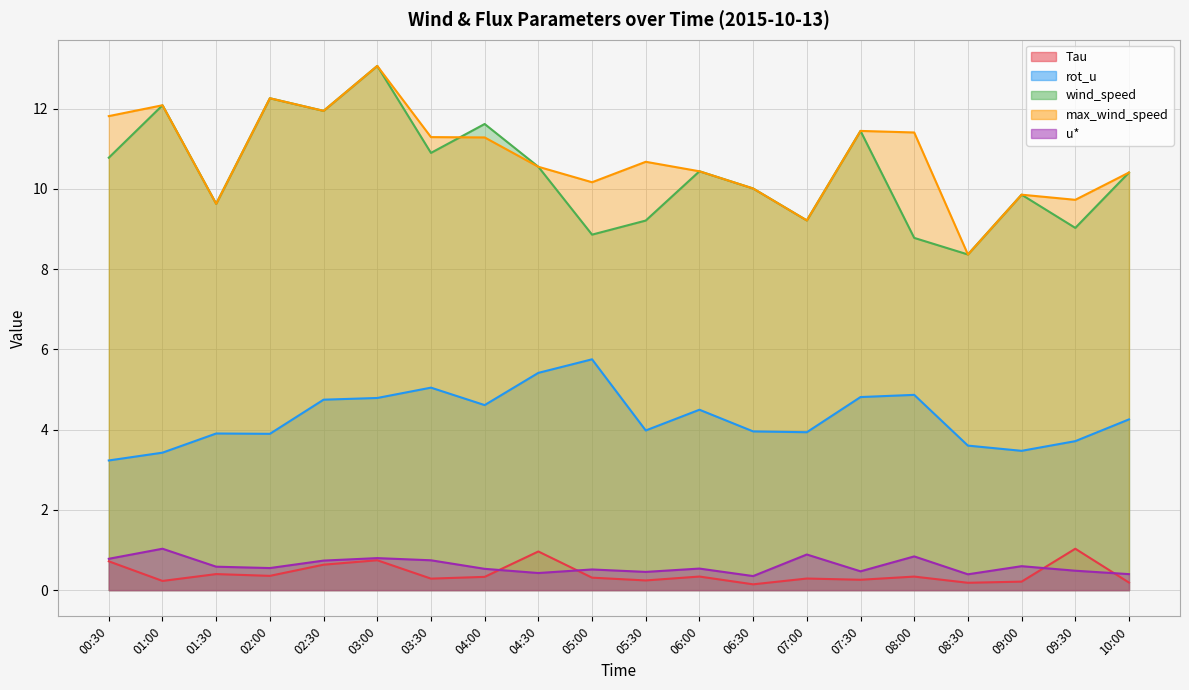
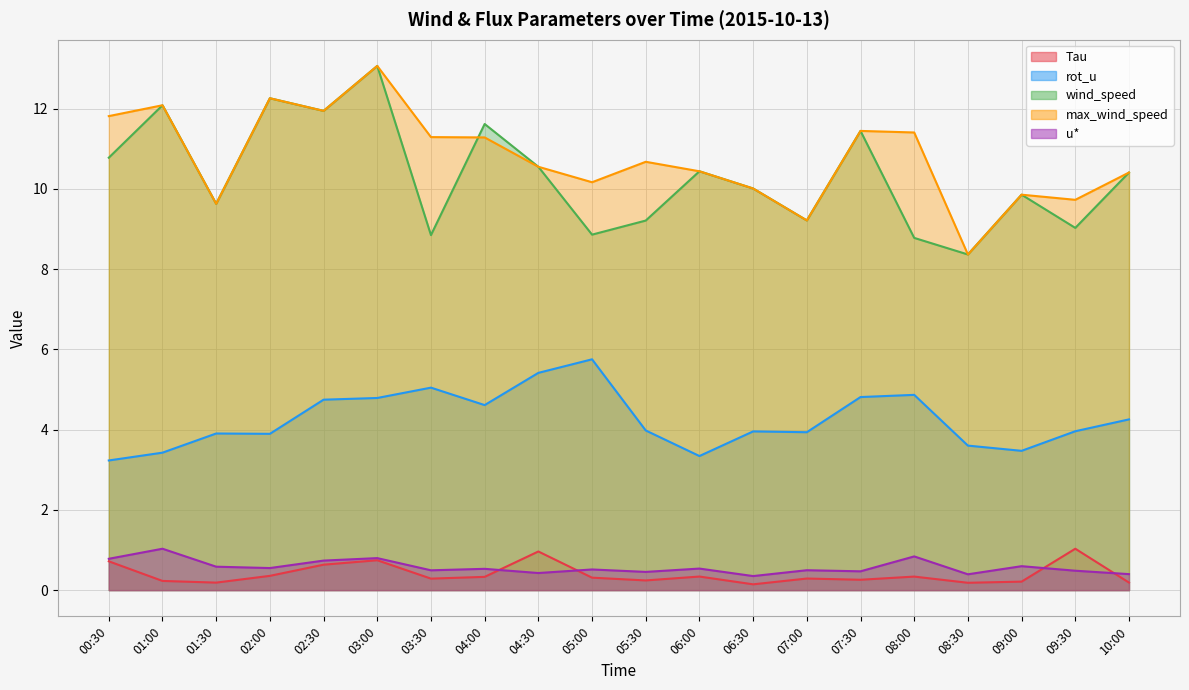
  {
    "Tau": {
      "01:00": 0.2,
-     "01:30": 0.4,
+     "01:30": 0.2,
      "02:00": 0.4,
      "02:30": 0.6,
      "03:30": 0.3,
      "04:00": 0.3,
      "04:30": 1.0,
      "05:00": 0.3,
      "05:30": 0.2,
      "06:00": 0.3,
      "06:30": 0.1,
      "07:00": 0.3,
      "07:30": 0.3,
      "08:00": 0.3,
      "08:30": 0.2,
      "09:00": 0.2,
      "09:30": 1.0,
      "10:00": 0.2
    },
    "rot_u": {
      "00:30": 3.2,
      "01:00": 3.4,
      "01:30": 3.9,
      "02:00": 3.9,
      "02:30": 4.7,
      "03:00": 4.8,
      "03:30": 5.0,
      "04:00": 4.6,
      "04:30": 5.4,
      "05:00": 5.8,
      "05:30": 4.0,
-     "06:00": 4.5,
+     "06:00": 3.3,
      "06:30": 4.0,
      "07:00": 3.9,
      "07:30": 4.8,
      "08:00": 4.9,
      "08:30": 3.6,
      "09:00": 3.5,
-     "09:30": 3.7,
+     "09:30": 4.0,
      "10:00": 4.3
    },
    "wind_speed": {
      "00:30": 10.8,
-     "03:30": 10.9,
+     "03:30": 8.8,
      "04:00": 11.6,
      "05:00": 8.9,
      "05:30": 9.2,
      "08:00": 8.8,
      "09:30": 9.0
    },
    "max_wind_speed": {
      "00:30": 11.8,
      "03:30": 11.3,
      "04:00": 11.3,
      "05:00": 10.2,
      "05:30": 10.7,
      "08:00": 11.4,
      "09:30": 9.7
    },
    "u*": {
      "01:00": 1.0,
      "01:30": 0.6,
      "02:00": 0.6,
      "02:30": 0.7,
-     "03:30": 0.7,
+     "03:30": 0.5,
      "04:00": 0.5,
      "04:30": 0.4,
      "05:00": 0.5,
      "05:30": 0.5,
      "06:00": 0.5,
      "06:30": 0.4,
-     "07:00": 0.9,
+     "07:00": 0.5,
      "07:30": 0.5,
      "08:00": 0.8,
      "08:30": 0.4,
      "09:00": 0.6,
      "09:30": 0.5,
      "10:00": 0.4
    }
  }
